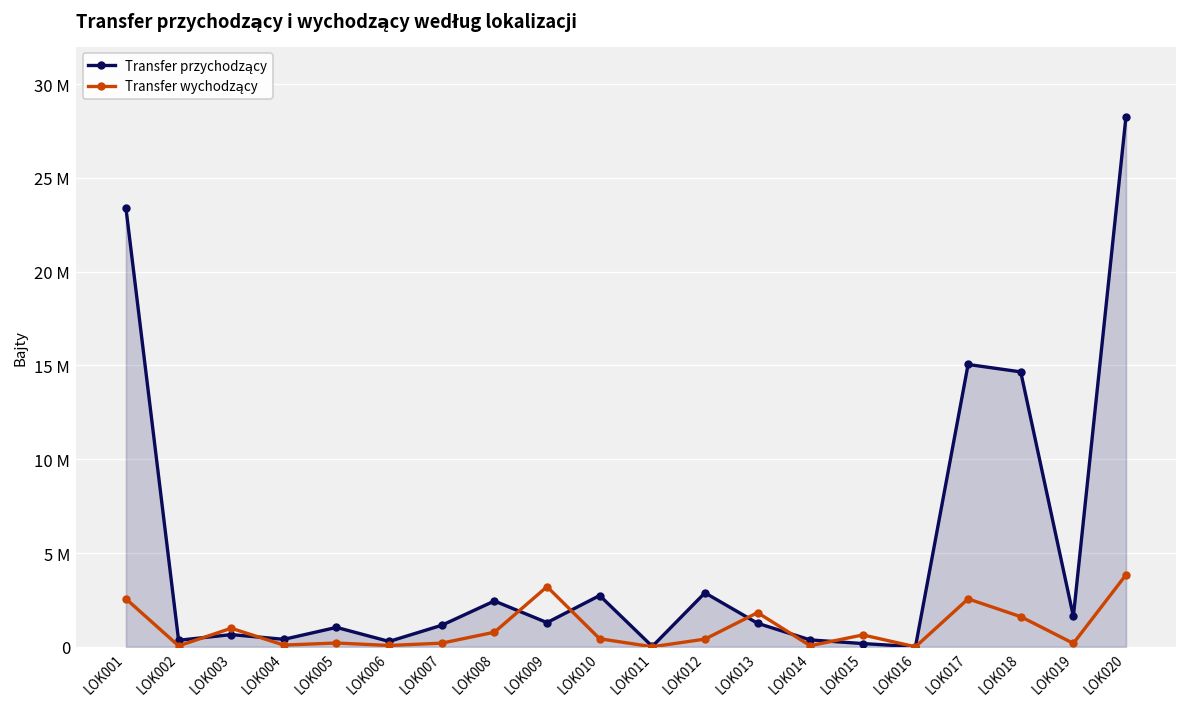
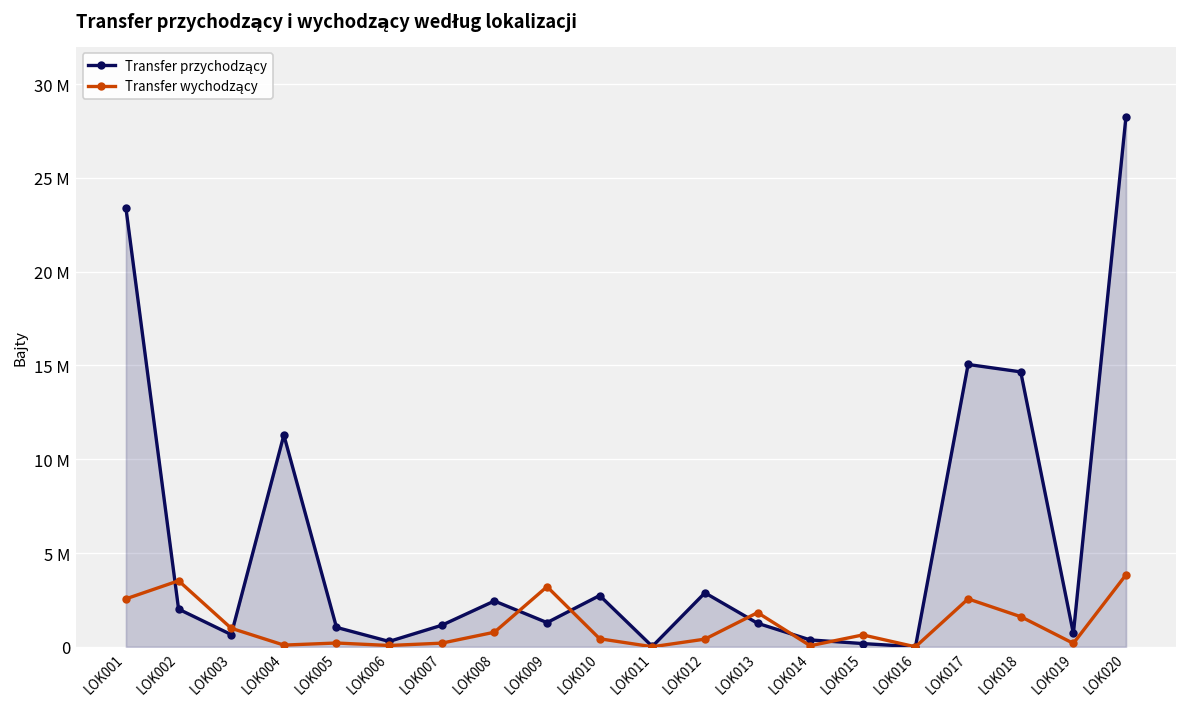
  {
    "Transfer przychodzący": {
      "LOK001": 23400000,
-     "LOK002": 300000,
+     "LOK002": 2000000,
      "LOK003": 700000,
-     "LOK004": 400000,
+     "LOK004": 11300000,
      "LOK005": 1000000,
      "LOK006": 300000,
      "LOK007": 1200000,
      "LOK008": 2400000,
      "LOK009": 1300000,
      "LOK010": 2700000,
      "LOK012": 2900000,
      "LOK013": 1300000,
      "LOK014": 400000,
      "LOK015": 200000,
      "LOK017": 15100000,
      "LOK018": 14700000,
-     "LOK019": 1600000,
+     "LOK019": 700000,
      "LOK020": 28300000
    },
    "Transfer wychodzący": {
      "LOK001": 2600000,
-     "LOK002": 100000,
+     "LOK002": 3500000,
      "LOK003": 1000000,
      "LOK004": 100000,
      "LOK005": 200000,
      "LOK006": 100000,
      "LOK007": 200000,
      "LOK008": 800000,
      "LOK009": 3200000,
      "LOK010": 400000,
      "LOK012": 400000,
      "LOK013": 1800000,
      "LOK014": 100000,
      "LOK015": 600000,
      "LOK017": 2600000,
      "LOK018": 1600000,
      "LOK019": 200000,
      "LOK020": 3800000
    }
  }
